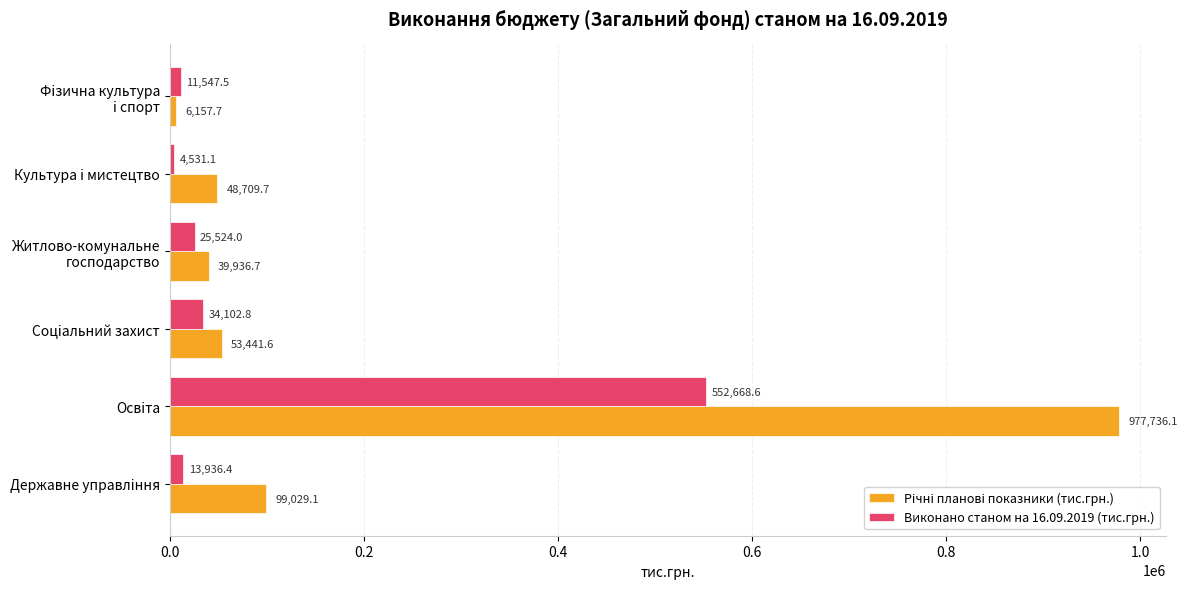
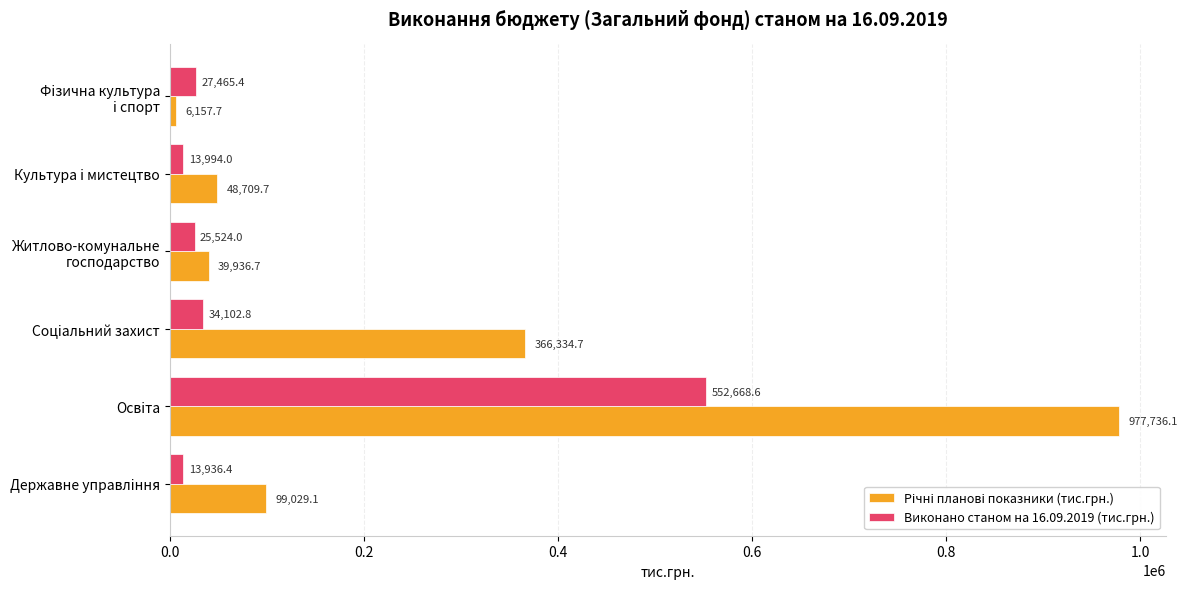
  {
    "Річні планові показники (тис.грн.)": {
      "Фізична культура і спорт": "6,157.7",
      "Культура і мистецтво": "48,709.7",
      "Житлово-комунальне господарство": "39,936.7",
-     "Соціальний захист": "53,441.6",
+     "Соціальний захист": "366,334.7",
      "Освіта": "977,736.1",
      "Державне управління": "99,029.1"
    },
    "Виконано станом на 16.09.2019 (тис.грн.)": {
-     "Фізична культура і спорт": "11,547.5",
-     "Культура і мистецтво": "4,531.1",
+     "Фізична культура і спорт": "27,465.4",
+     "Культура і мистецтво": "13,994.0",
      "Житлово-комунальне господарство": "25,524.0",
      "Соціальний захист": "34,102.8",
      "Освіта": "552,668.6",
      "Державне управління": "13,936.4"
    }
  }
